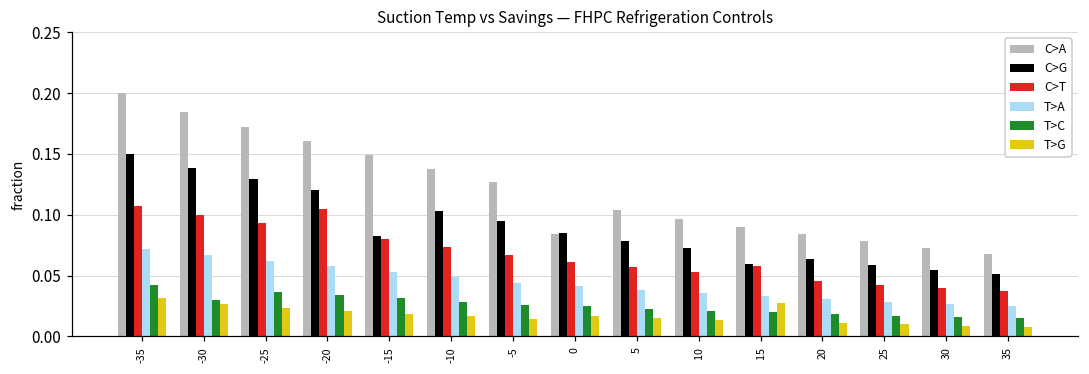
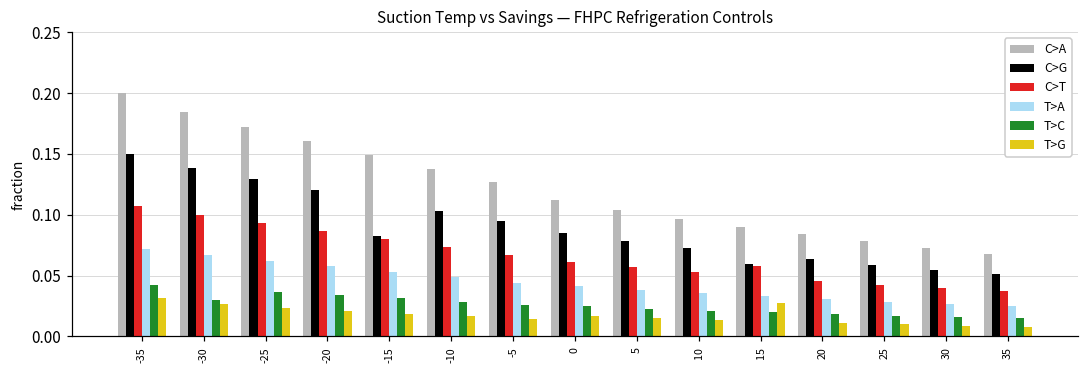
  {
    "C>A": {
      "-35": 0.200,
      "-30": 0.185,
      "-25": 0.172,
      "-20": 0.161,
      "-15": 0.149,
      "-10": 0.138,
      "-5": 0.127,
-     "0": 0.084,
+     "0": 0.112,
      "5": 0.104,
      "10": 0.097,
      "15": 0.090,
      "20": 0.084,
      "25": 0.078,
      "30": 0.073,
      "35": 0.068
    },
    "C>G": {
      "-35": 0.150,
      "-30": 0.139,
      "-25": 0.129,
      "-20": 0.121,
      "-15": 0.082,
      "-10": 0.103,
      "-5": 0.095,
      "0": 0.085,
      "5": 0.079,
      "10": 0.073,
      "15": 0.060,
      "20": 0.063,
      "25": 0.059,
      "30": 0.055,
      "35": 0.051
    },
    "C>T": {
      "-35": 0.107,
      "-30": 0.100,
      "-25": 0.093,
-     "-20": 0.105,
+     "-20": 0.087,
      "-15": 0.080,
      "-10": 0.074,
      "-5": 0.067,
      "0": 0.061,
      "5": 0.057,
      "10": 0.053,
      "15": 0.058,
      "20": 0.046,
      "25": 0.042,
      "30": 0.040,
      "35": 0.037
    },
    "T>A": {
      "-35": 0.072,
      "-30": 0.067,
      "-25": 0.062,
      "-20": 0.058,
      "-15": 0.053,
      "-10": 0.049,
      "-5": 0.044,
      "0": 0.041,
      "5": 0.038,
      "10": 0.036,
      "15": 0.033,
      "20": 0.031,
      "25": 0.029,
      "30": 0.027,
      "35": 0.025
    },
    "T>C": {
      "-35": 0.043,
      "-30": 0.030,
      "-25": 0.037,
      "-20": 0.034,
      "-15": 0.031,
      "-10": 0.029,
      "-5": 0.026,
      "0": 0.025,
      "5": 0.023,
      "10": 0.021,
      "15": 0.020,
      "20": 0.018,
      "25": 0.017,
      "30": 0.016,
      "35": 0.015
    },
    "T>G": {
      "-35": 0.031,
      "-30": 0.027,
      "-25": 0.023,
      "-20": 0.021,
      "-15": 0.018,
      "-10": 0.017,
      "-5": 0.015,
      "0": 0.017,
      "5": 0.015,
      "10": 0.014,
      "15": 0.027,
      "20": 0.011,
      "25": 0.010,
      "30": 0.009,
      "35": 0.008
    }
  }
